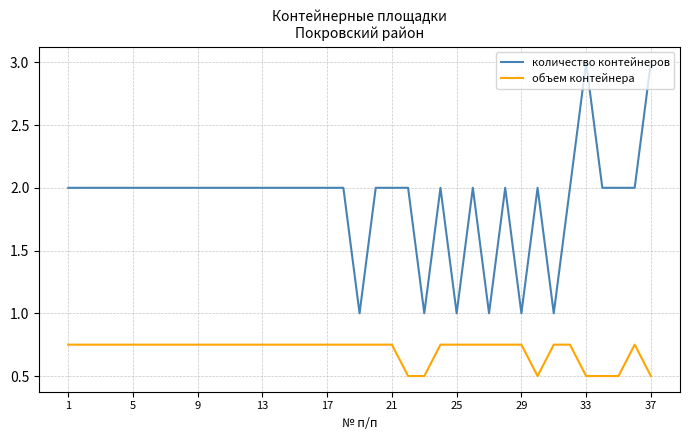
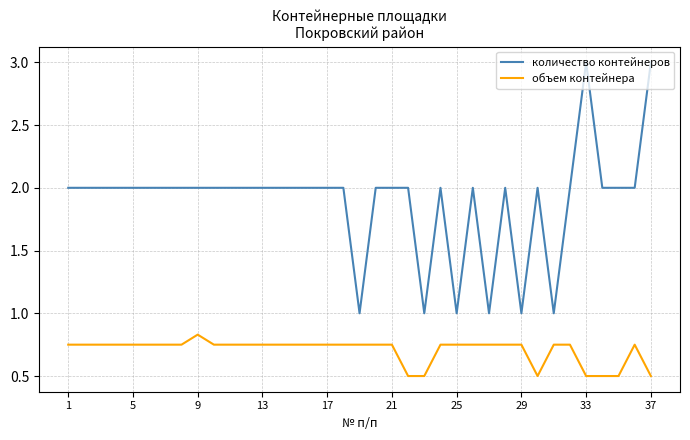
  {
    "количество контейнеров": {
      "1": 2.00,
      "5": 2.00,
      "9": 2.00,
      "13": 2.00,
      "17": 2.00,
      "21": 2.00,
      "25": 1.00,
      "29": 1.00
    },
    "объем контейнера": {
      "1": 0.75,
      "5": 0.75,
-     "9": 0.75,
+     "9": 0.83,
      "13": 0.75,
      "17": 0.75,
      "21": 0.75,
      "25": 0.75,
      "29": 0.75,
      "33": 0.50,
      "37": 0.50
    }
  }
